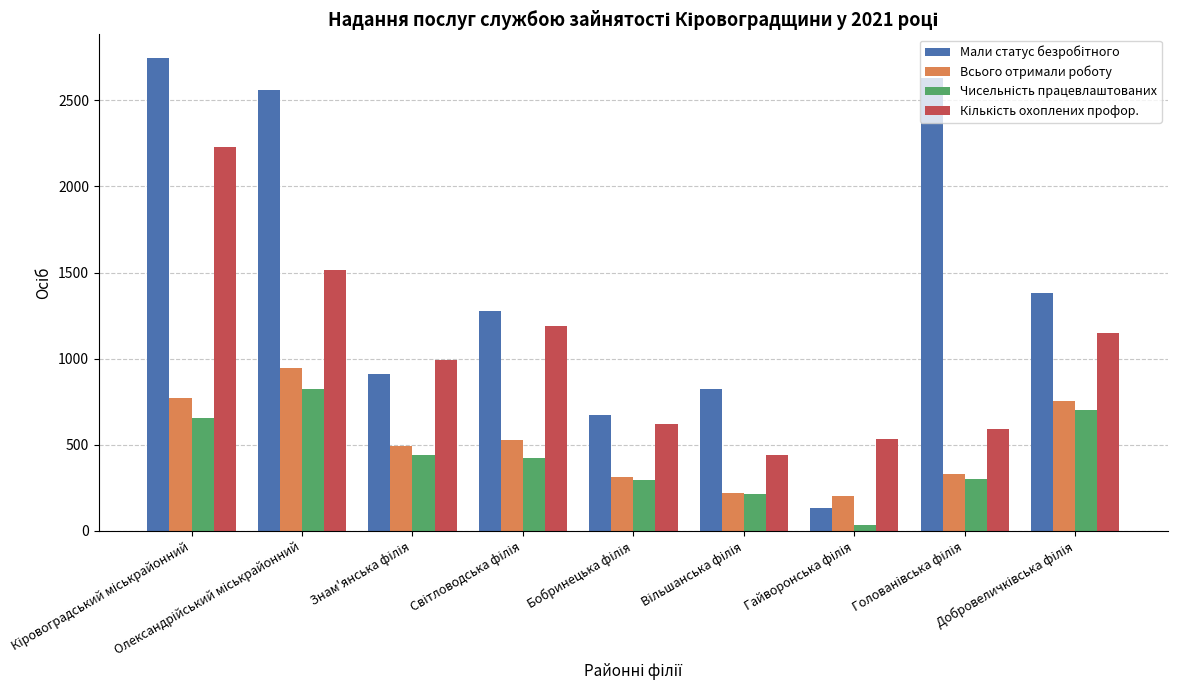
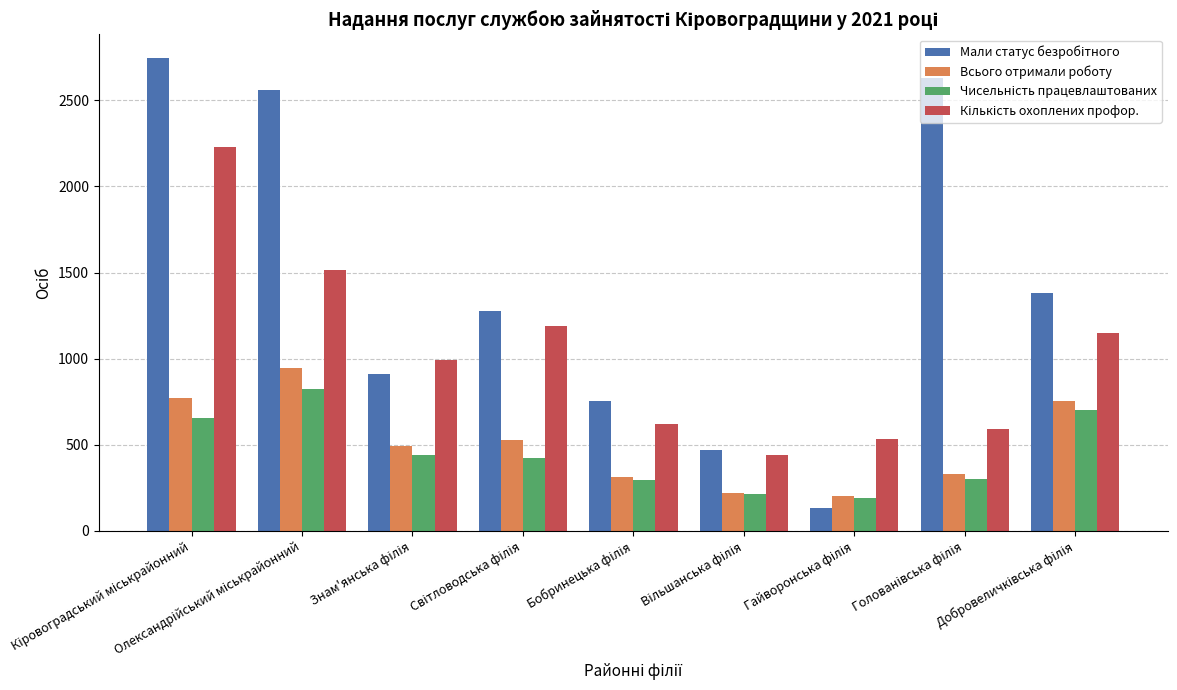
  {
    "Мали статус безробітного": {
      "Кіровоградський міськрайонний": 2750,
      "Олександрійський міськрайонний": 2560,
      "Знам'янська філія": 910,
      "Світловодська філія": 1280,
-     "Бобринецька філія": 680,
-     "Вільшанська філія": 820,
+     "Бобринецька філія": 760,
+     "Вільшанська філія": 470,
      "Гайворонська філія": 130,
      "Добровеличківська філія": 1380
    },
    "Чисельність працевлаштованих": {
      "Кіровоградський міськрайонний": 660,
      "Олександрійський міськрайонний": 830,
      "Знам'янська філія": 440,
      "Світловодська філія": 430,
      "Бобринецька філія": 300,
      "Вільшанська філія": 220,
-     "Гайворонська філія": 30,
+     "Гайворонська філія": 190,
      "Голованівська філія": 300,
      "Добровеличківська філія": 700
    }
  }
